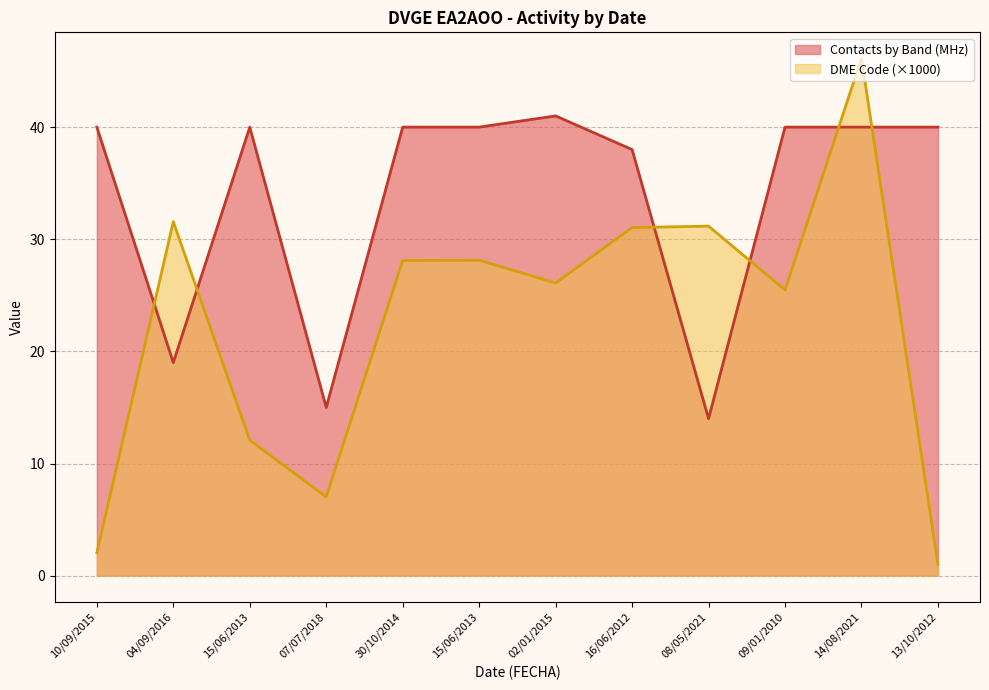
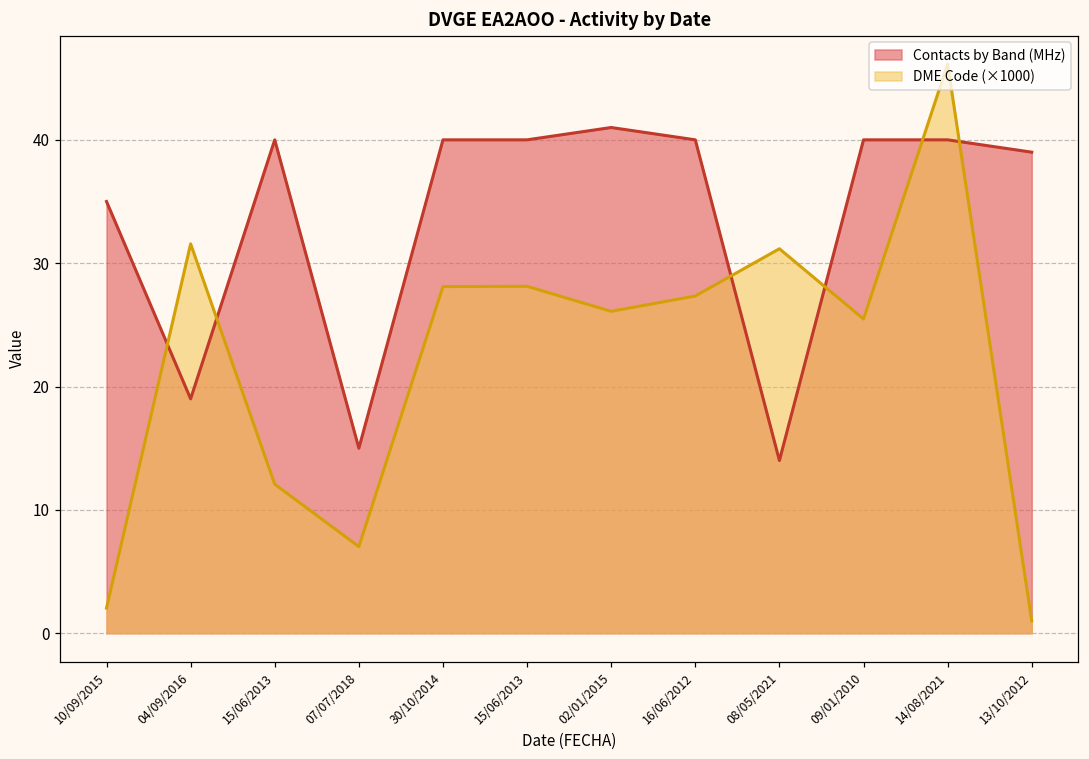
  {
    "Contacts by Band (MHz)": {
-     "10/09/2015": 40,
+     "10/09/2015": 35,
      "04/09/2016": 19,
      "07/07/2018": 15,
      "30/10/2014": 40,
      "02/01/2015": 41,
-     "16/06/2012": 38,
+     "16/06/2012": 40,
      "08/05/2021": 14,
      "09/01/2010": 40,
      "14/08/2021": 40,
-     "13/10/2012": 40
+     "13/10/2012": 39
    },
    "DME Code (×1000)": {
      "10/09/2015": 2.0,
      "04/09/2016": 31.6,
      "07/07/2018": 7.0,
      "30/10/2014": 28.1,
      "02/01/2015": 26.1,
-     "16/06/2012": 31.0,
+     "16/06/2012": 27.3,
      "08/05/2021": 31.2,
      "09/01/2010": 25.5,
      "13/10/2012": 1.0
    }
  }
